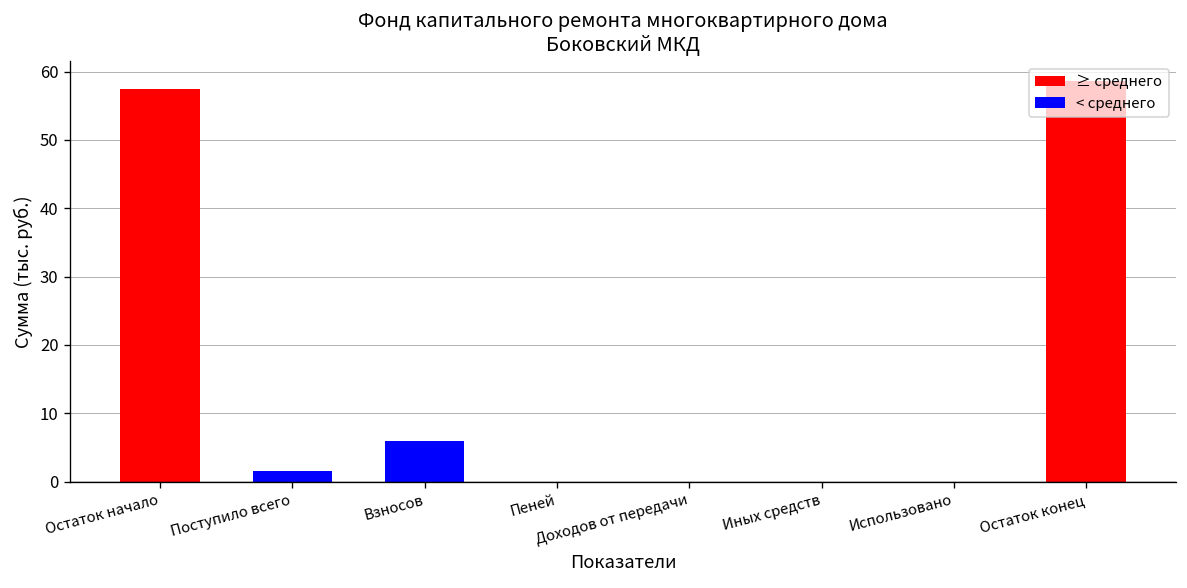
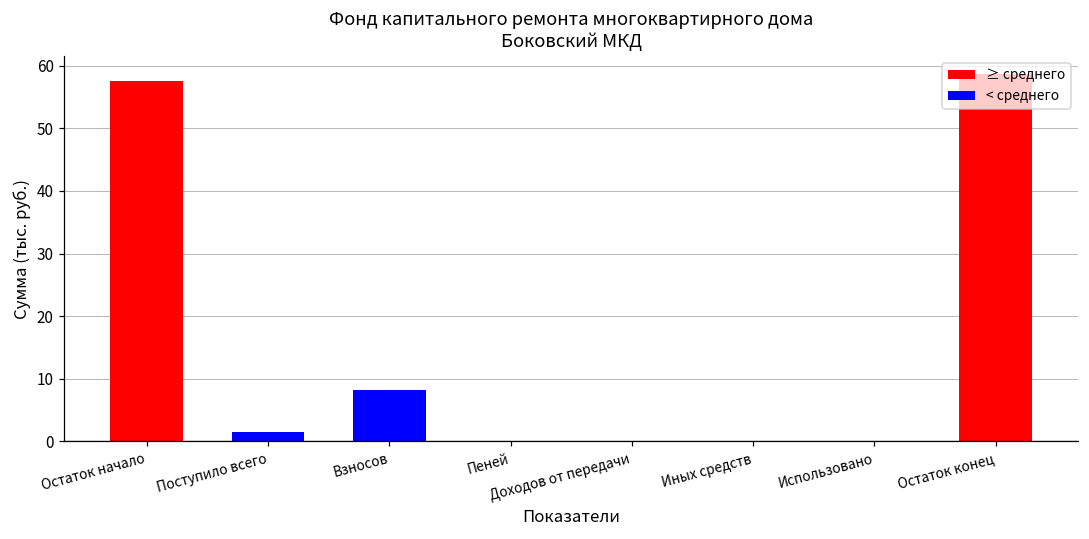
  {
    "Остаток начало": 57,
    "Поступило всего": 2,
-   "Взносов": 6,
+   "Взносов": 8,
    "Пеней": 0,
    "Доходов от передачи": 0,
    "Иных средств": 0,
    "Использовано": 0
  }
